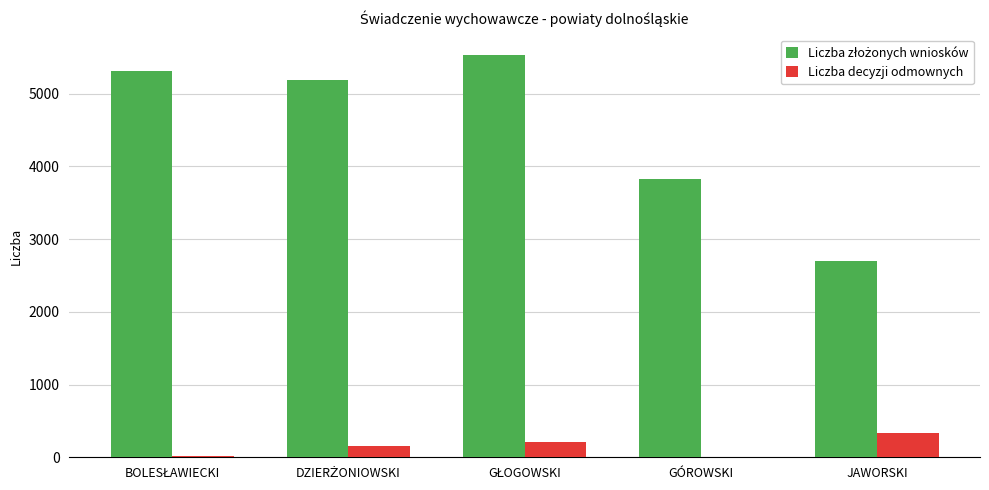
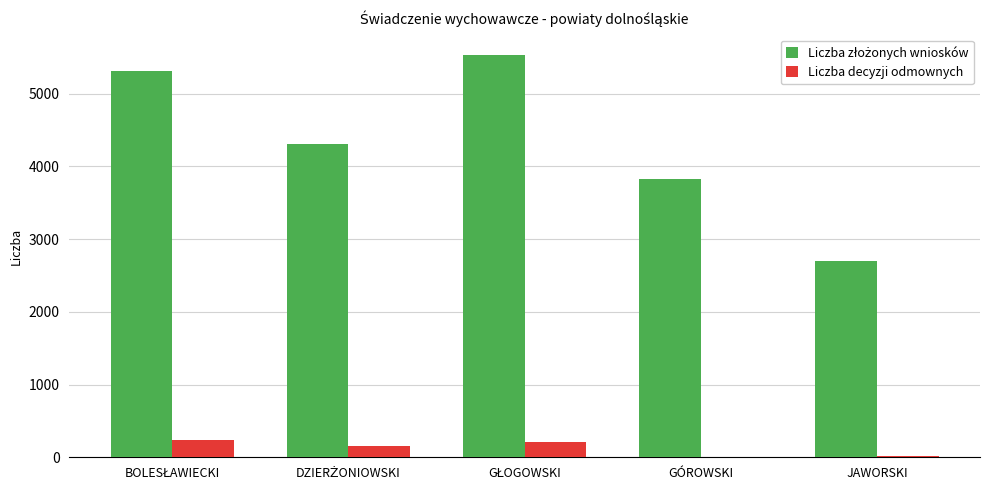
  {
    "Liczba złożonych wniosków": {
      "BOLESŁAWIECKI": 5300,
-     "DZIERŻONIOWSKI": 5200,
+     "DZIERŻONIOWSKI": 4300,
      "GŁOGOWSKI": 5500,
      "GÓROWSKI": 3800,
      "JAWORSKI": 2700
    },
    "Liczba decyzji odmownych": {
-     "BOLESŁAWIECKI": 0,
+     "BOLESŁAWIECKI": 200,
      "DZIERŻONIOWSKI": 200,
      "GŁOGOWSKI": 200,
-     "JAWORSKI": 300
+     "JAWORSKI": 0
    }
  }
